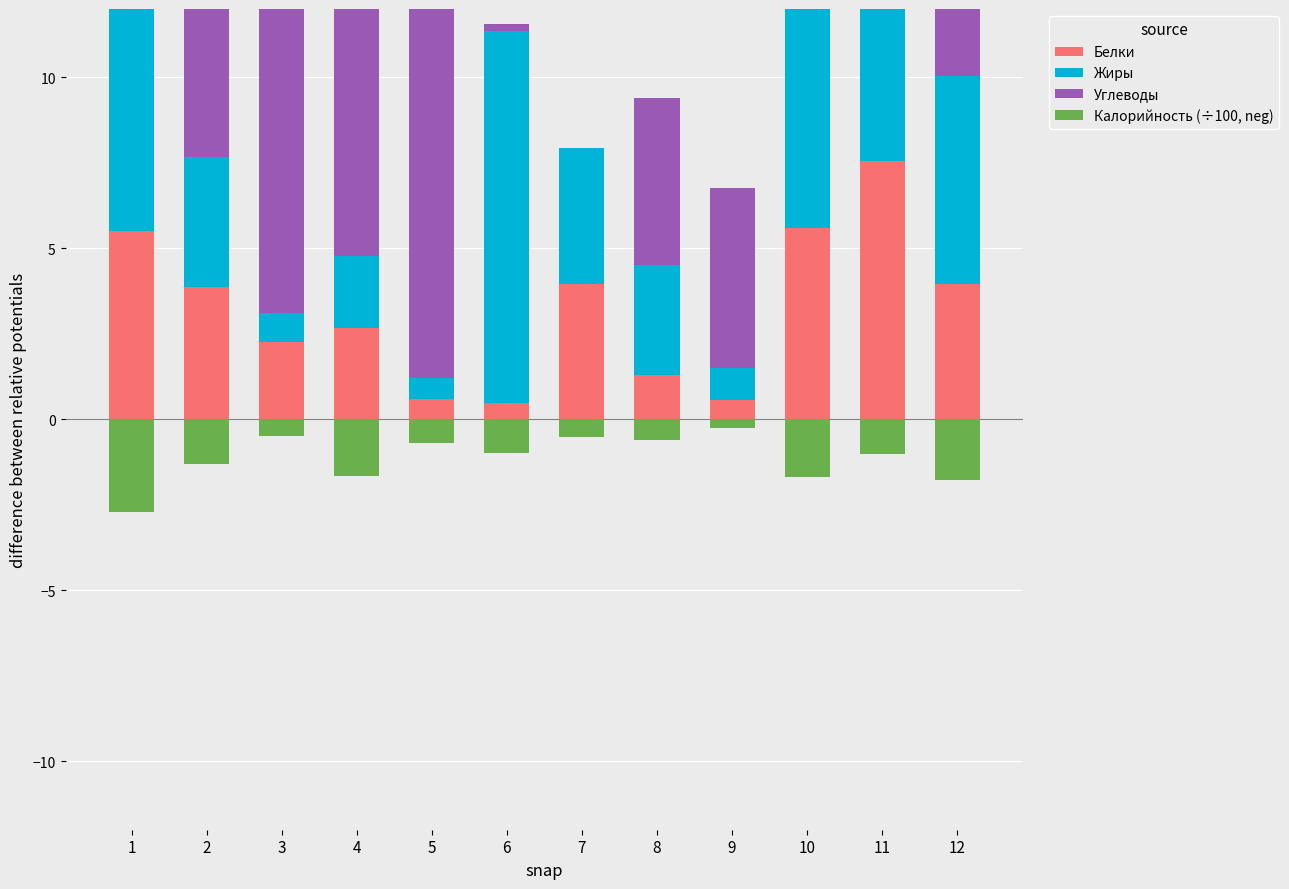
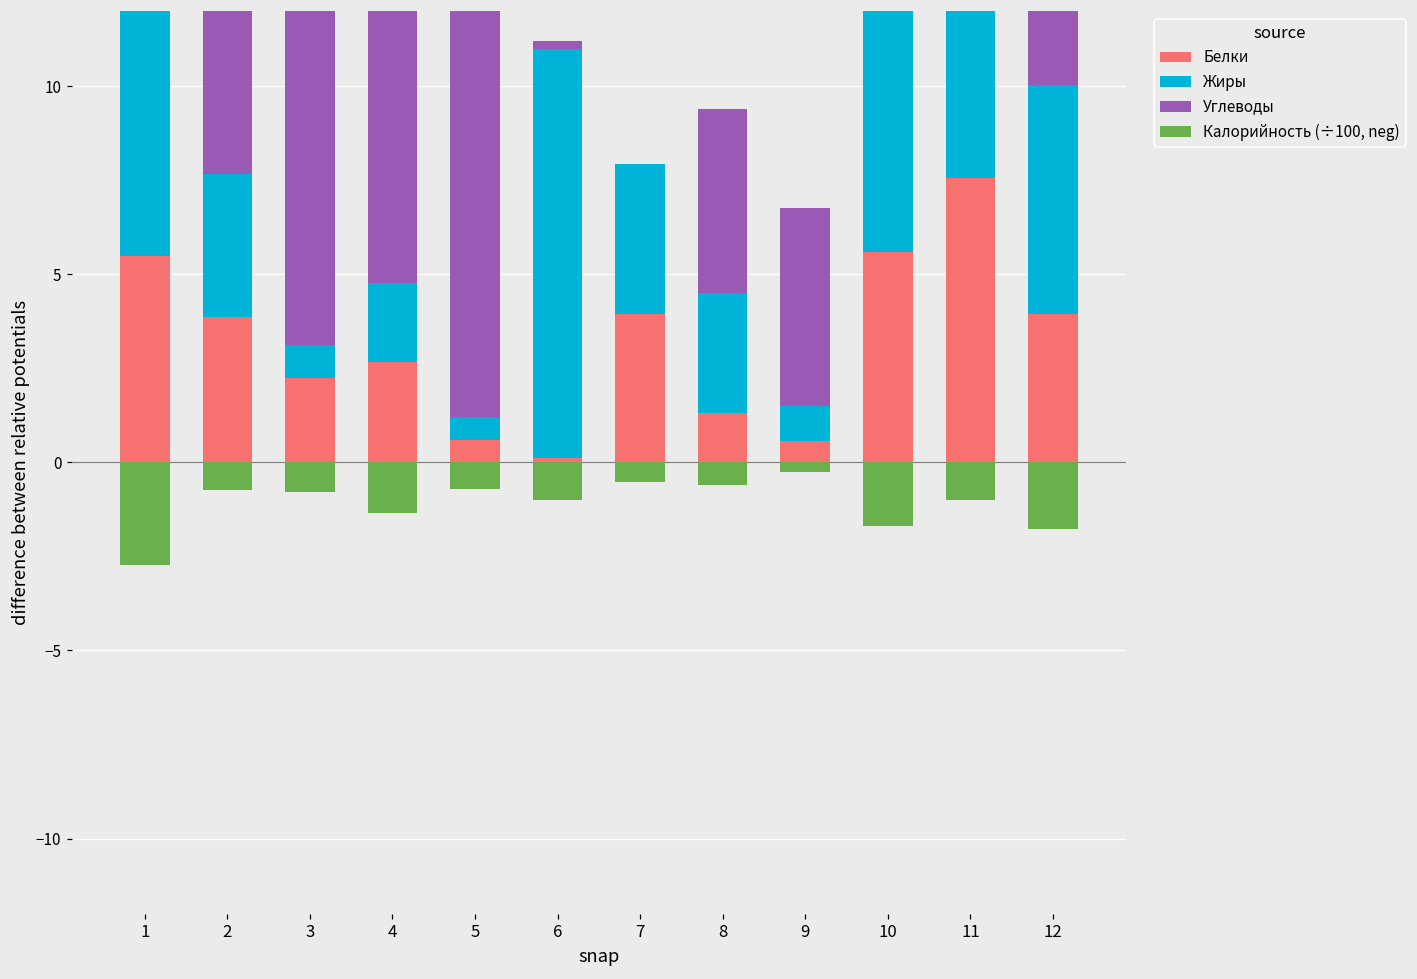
  {
    "Белки": {
      "1": 5.5,
      "2": 3.9,
      "3": 2.3,
      "4": 2.7,
      "5": 0.6,
-     "6": 0.5,
+     "6": 0.1,
      "7": 4.0,
      "8": 1.3,
      "9": 0.6,
      "10": 5.6,
      "11": 7.6,
      "12": 4.0
    },
    "Жиры": {
      "2": 3.8,
      "3": 0.9,
      "4": 2.1,
      "5": 0.6,
      "6": 10.9,
      "7": 4.0,
      "8": 3.2,
      "9": 1.0,
      "12": 6.1
    },
    "Углеводы": {
      "6": 0.2,
      "7": 0.0,
      "8": 4.9,
      "9": 5.3
    },
    "Калорийность (÷100, neg)": {
      "1": -2.7,
-     "2": -1.3,
-     "3": -0.5,
-     "4": -1.6,
+     "2": -0.7,
+     "3": -0.8,
+     "4": -1.4,
      "5": -0.7,
      "6": -1.0,
      "7": -0.5,
      "8": -0.6,
      "9": -0.3,
      "10": -1.7,
      "11": -1.0,
      "12": -1.8
    }
  }
